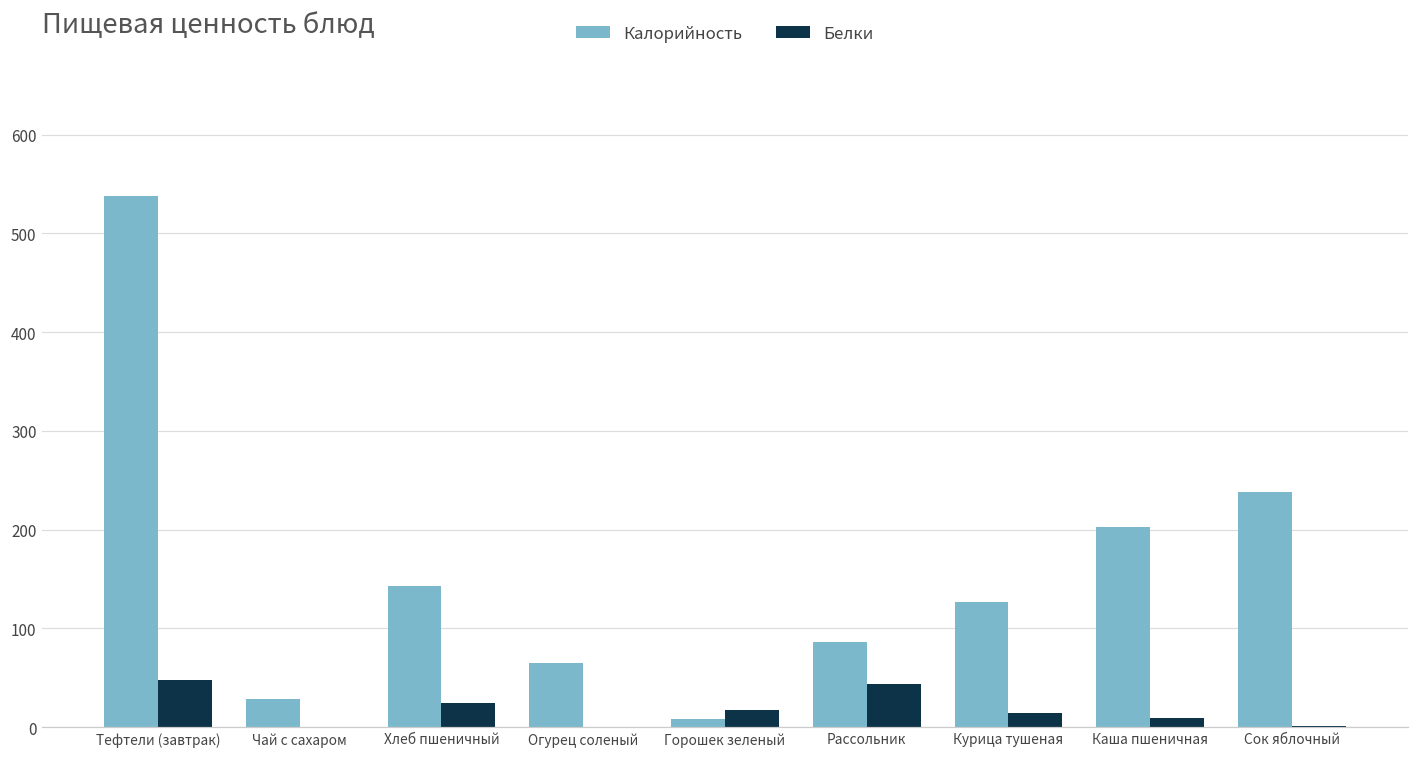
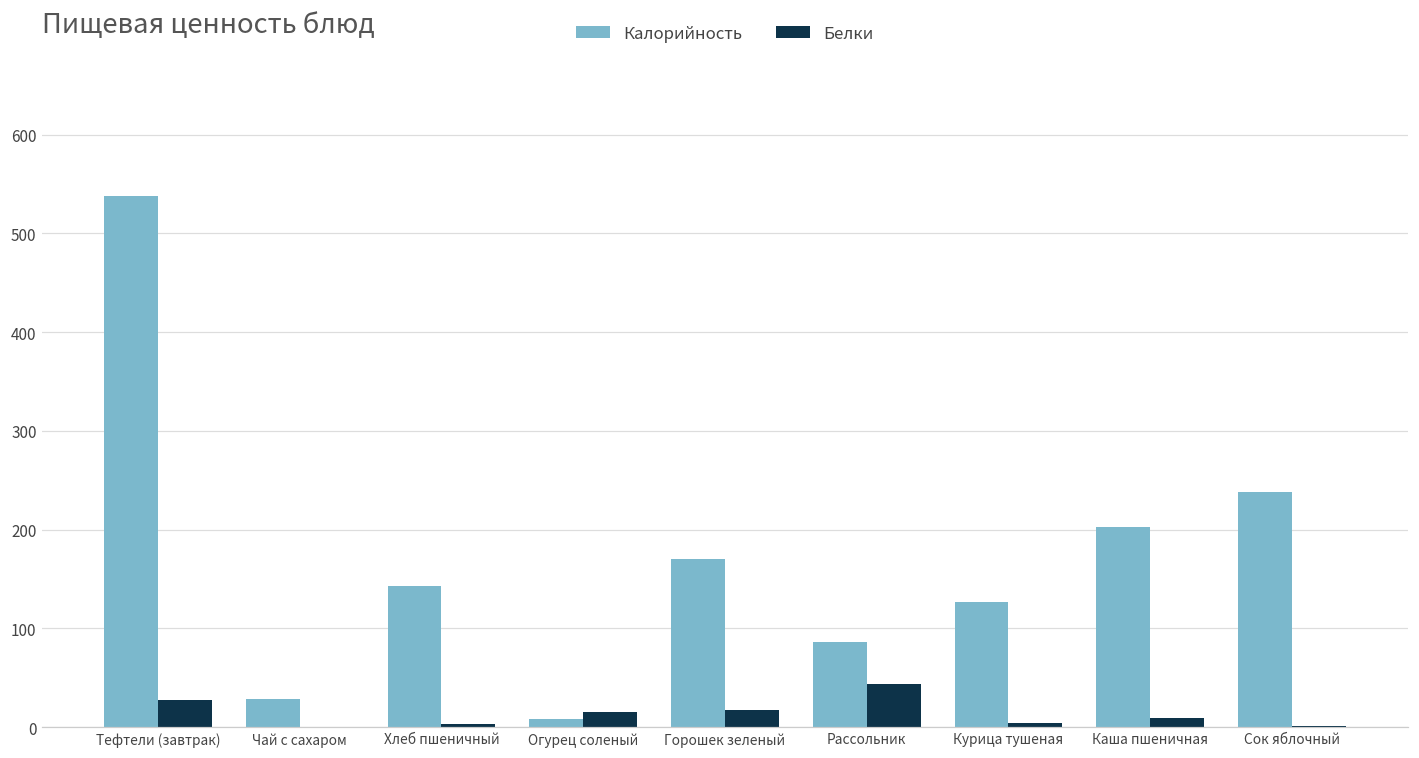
  {
    "Калорийность": {
      "Тефтели (завтрак)": 540,
      "Чай с сахаром": 30,
      "Хлеб пшеничный": 140,
-     "Огурец соленый": 60,
-     "Горошек зеленый": 10,
+     "Огурец соленый": 10,
+     "Горошек зеленый": 170,
      "Рассольник": 90,
      "Курица тушеная": 130,
      "Каша пшеничная": 200,
      "Сок яблочный": 240
    },
    "Белки": {
-     "Тефтели (завтрак)": 50,
-     "Хлеб пшеничный": 20,
-     "Огурец соленый": 0,
+     "Тефтели (завтрак)": 30,
+     "Хлеб пшеничный": 0,
+     "Огурец соленый": 10,
      "Горошек зеленый": 20,
      "Рассольник": 40,
-     "Курица тушеная": 10,
+     "Курица тушеная": 0,
      "Каша пшеничная": 10
    }
  }
